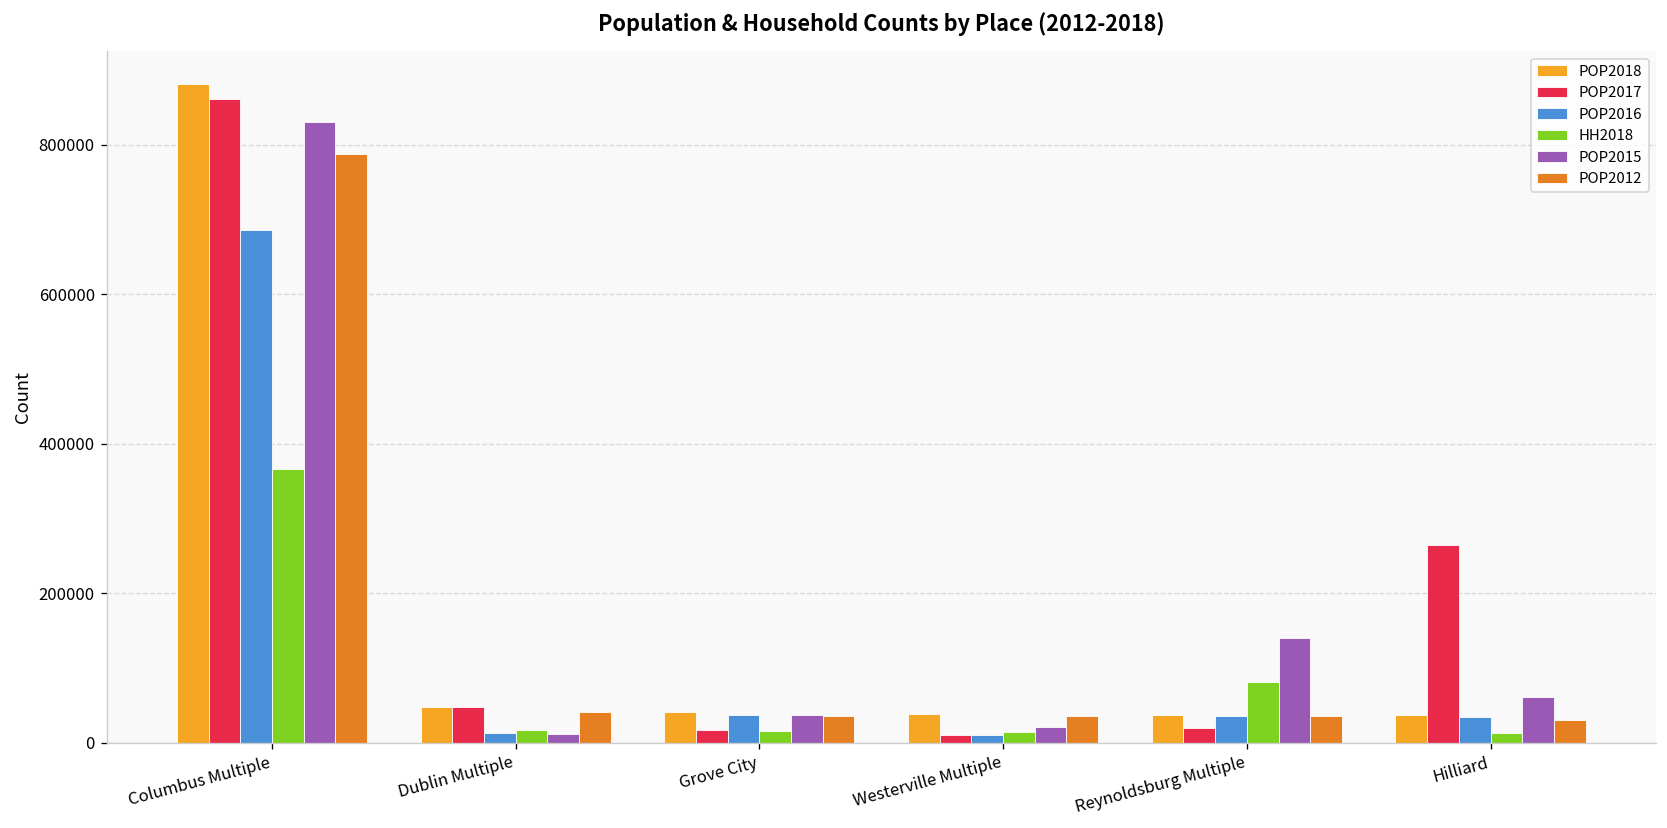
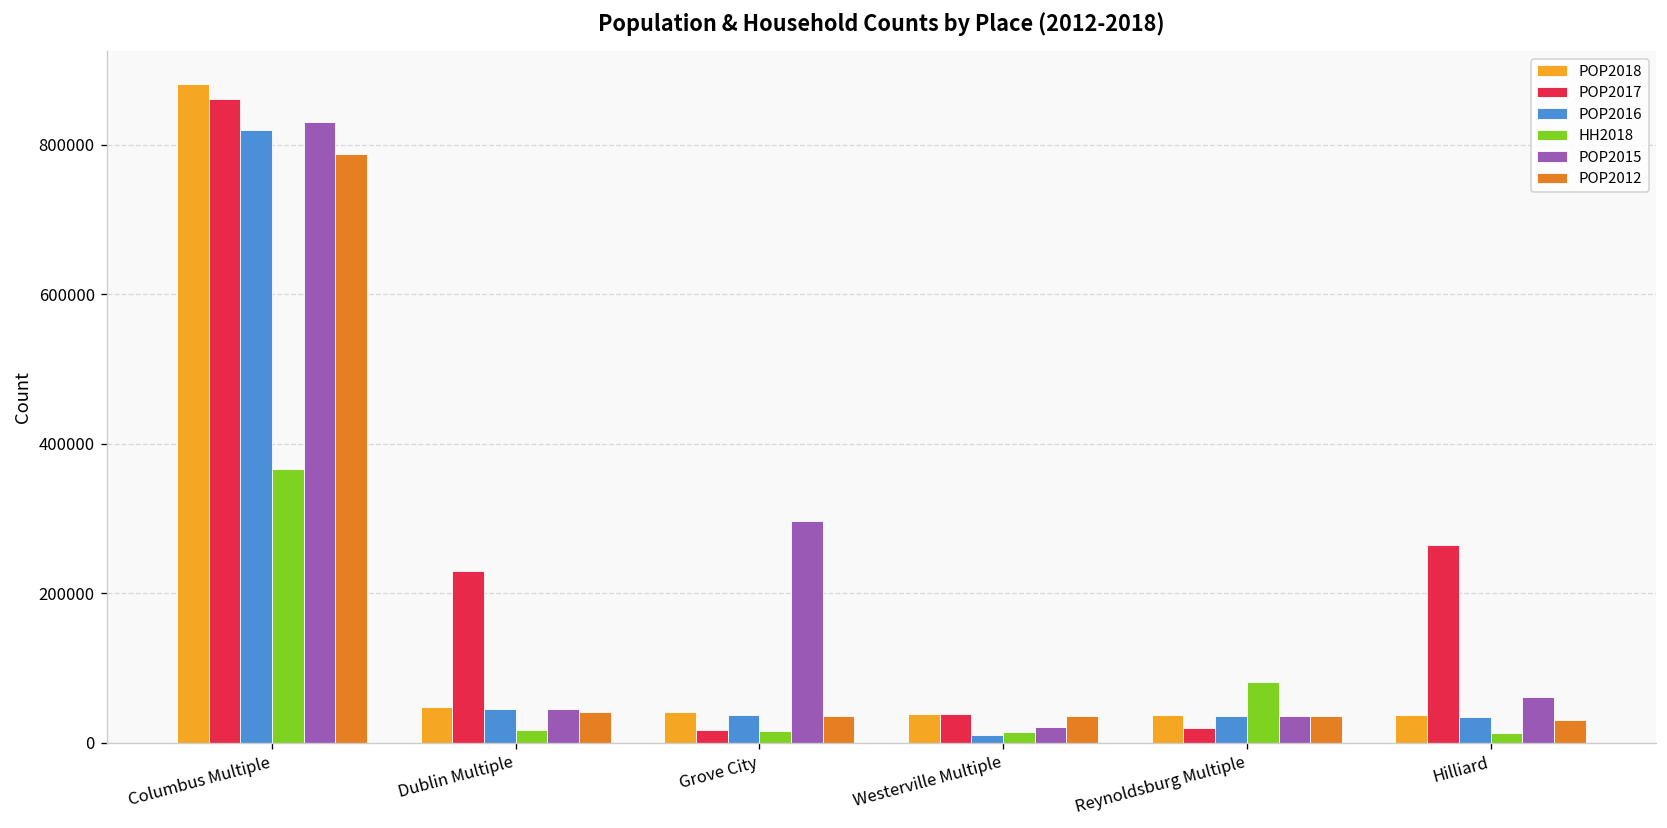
  {
    "POP2017": {
      "Columbus Multiple": 860000,
-     "Dublin Multiple": 50000,
+     "Dublin Multiple": 230000,
      "Grove City": 20000,
-     "Westerville Multiple": 10000,
+     "Westerville Multiple": 40000,
      "Reynoldsburg Multiple": 20000,
      "Hilliard": 260000
    },
    "POP2016": {
-     "Columbus Multiple": 690000,
-     "Dublin Multiple": 10000,
+     "Columbus Multiple": 820000,
+     "Dublin Multiple": 40000,
      "Grove City": 40000,
      "Westerville Multiple": 10000,
      "Reynoldsburg Multiple": 40000,
      "Hilliard": 30000
    },
    "HH2018": {
      "Columbus Multiple": 370000,
      "Dublin Multiple": 20000,
      "Grove City": 20000,
      "Westerville Multiple": 10000,
      "Reynoldsburg Multiple": 80000,
      "Hilliard": 10000
    },
    "POP2015": {
      "Columbus Multiple": 830000,
-     "Dublin Multiple": 10000,
-     "Grove City": 40000,
+     "Dublin Multiple": 50000,
+     "Grove City": 300000,
      "Westerville Multiple": 20000,
-     "Reynoldsburg Multiple": 140000,
+     "Reynoldsburg Multiple": 40000,
      "Hilliard": 60000
    }
  }
